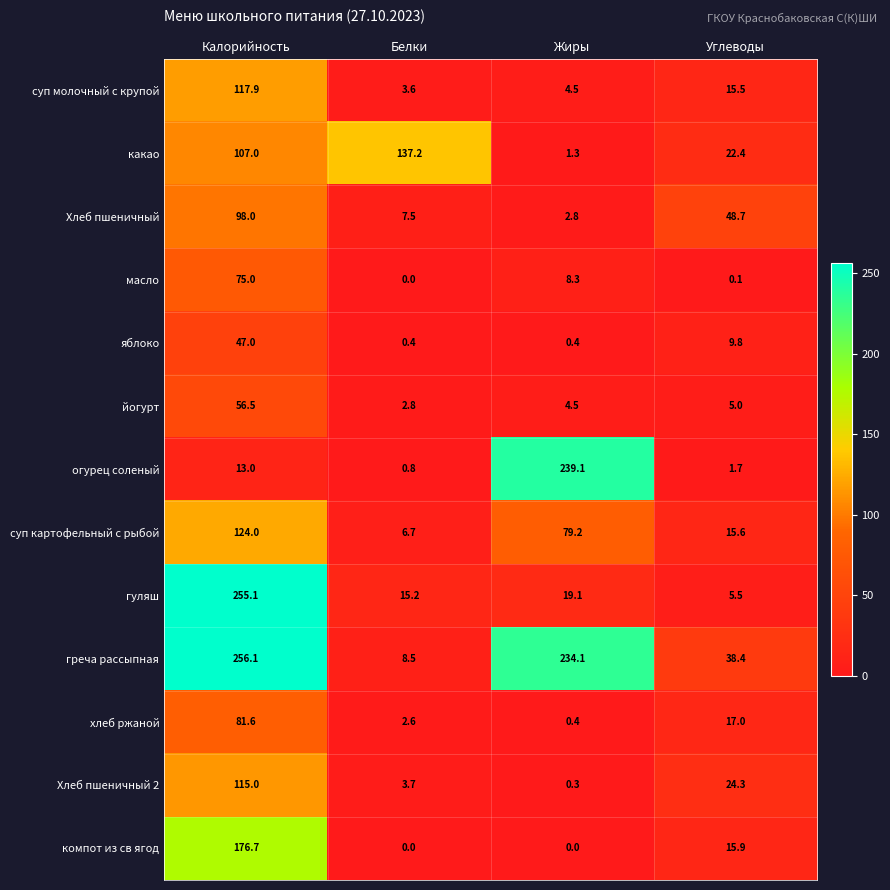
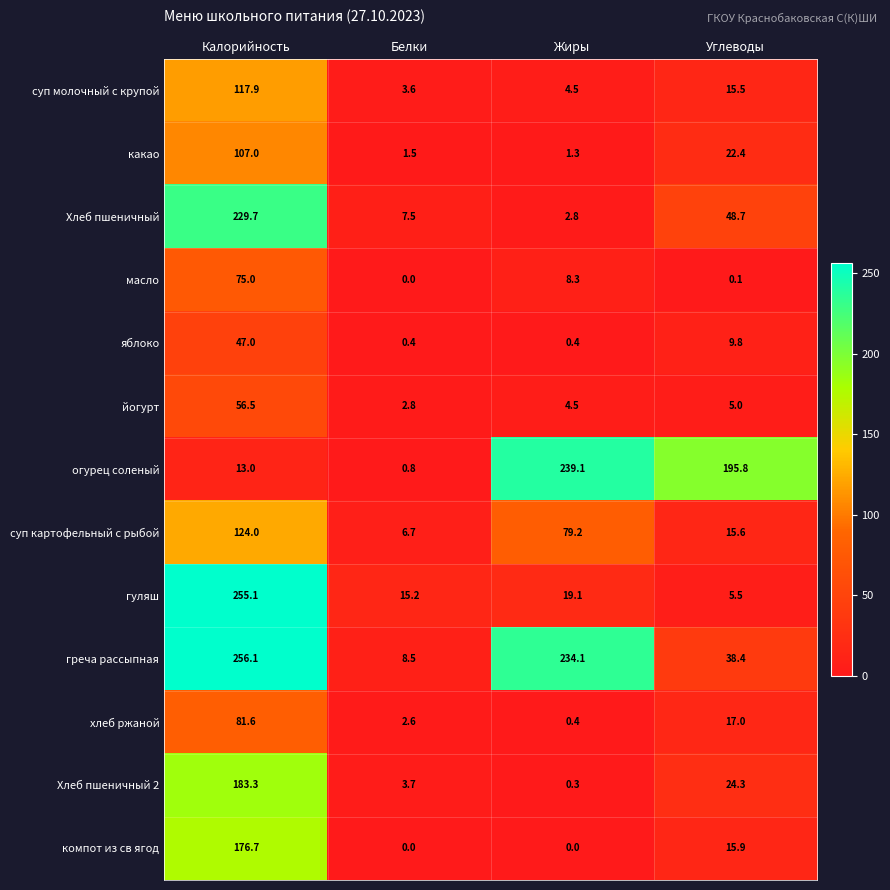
  {
    "суп молочный с крупой": {
      "Калорийность": 117.9,
      "Белки": 3.6,
      "Жиры": 4.5,
      "Углеводы": 15.5
    },
    "какао": {
      "Калорийность": 107.0,
-     "Белки": 137.2,
+     "Белки": 1.5,
      "Жиры": 1.3,
      "Углеводы": 22.4
    },
    "Хлеб пшеничный": {
-     "Калорийность": 98.0,
+     "Калорийность": 229.7,
      "Белки": 7.5,
      "Жиры": 2.8,
      "Углеводы": 48.7
    },
    "масло": {
      "Калорийность": 75.0,
      "Белки": 0.0,
      "Жиры": 8.3,
      "Углеводы": 0.1
    },
    "яблоко": {
      "Калорийность": 47.0,
      "Белки": 0.4,
      "Жиры": 0.4,
      "Углеводы": 9.8
    },
    "йогурт": {
      "Калорийность": 56.5,
      "Белки": 2.8,
      "Жиры": 4.5,
      "Углеводы": 5.0
    },
    "огурец соленый": {
      "Калорийность": 13.0,
      "Белки": 0.8,
      "Жиры": 239.1,
-     "Углеводы": 1.7
+     "Углеводы": 195.8
    },
    "суп картофельный с рыбой": {
      "Калорийность": 124.0,
      "Белки": 6.7,
      "Жиры": 79.2,
      "Углеводы": 15.6
    },
    "гуляш": {
      "Калорийность": 255.1,
      "Белки": 15.2,
      "Жиры": 19.1,
      "Углеводы": 5.5
    },
    "греча рассыпная": {
      "Калорийность": 256.1,
      "Белки": 8.5,
      "Жиры": 234.1,
      "Углеводы": 38.4
    },
    "хлеб ржаной": {
      "Калорийность": 81.6,
      "Белки": 2.6,
      "Жиры": 0.4,
      "Углеводы": 17.0
    },
    "Хлеб пшеничный 2": {
-     "Калорийность": 115.0,
+     "Калорийность": 183.3,
      "Белки": 3.7,
      "Жиры": 0.3,
      "Углеводы": 24.3
    },
    "компот из св ягод": {
      "Калорийность": 176.7,
      "Белки": 0.0,
      "Жиры": 0.0,
      "Углеводы": 15.9
    }
  }
